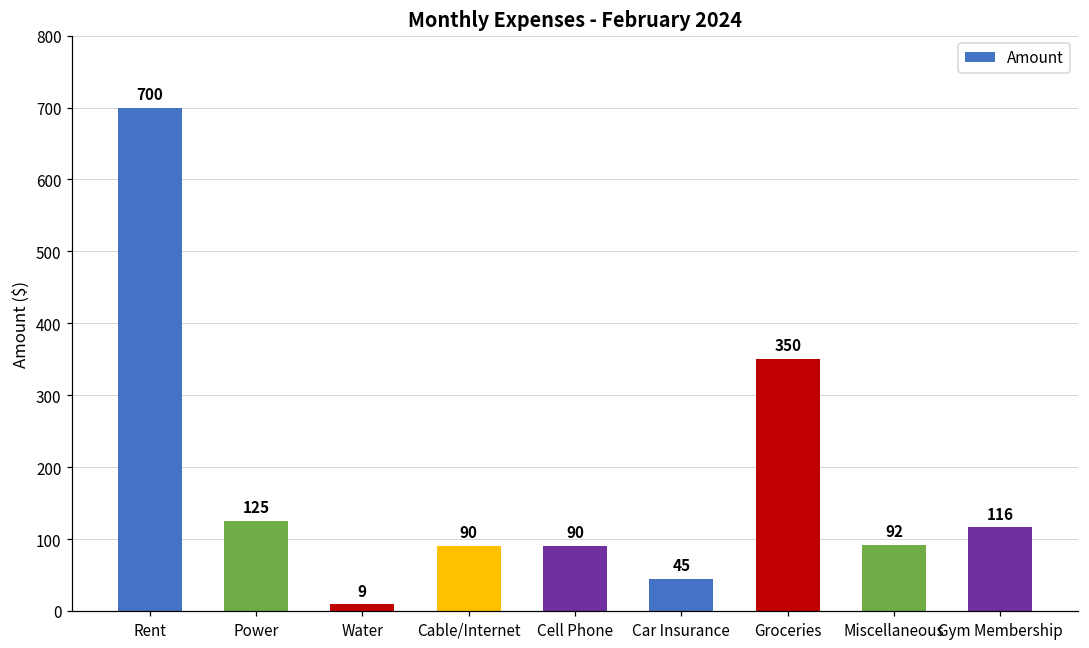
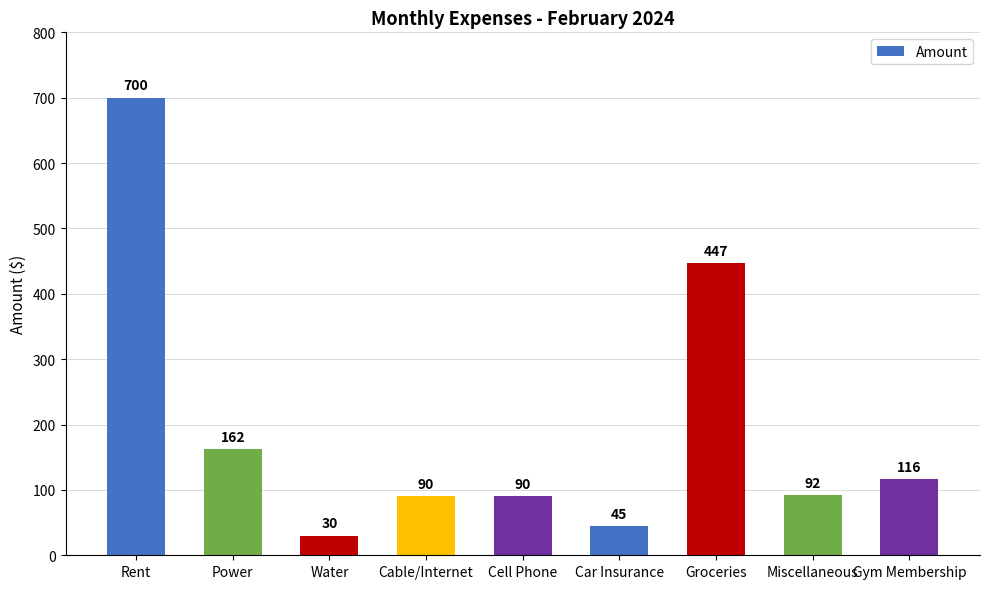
  {
    "Rent": 700,
-   "Power": 125,
-   "Water": 9,
+   "Power": 162,
+   "Water": 30,
    "Cable/Internet": 90,
    "Cell Phone": 90,
    "Car Insurance": 45,
-   "Groceries": 350,
+   "Groceries": 447,
    "Miscellaneous": 92,
    "Gym Membership": 116
  }
